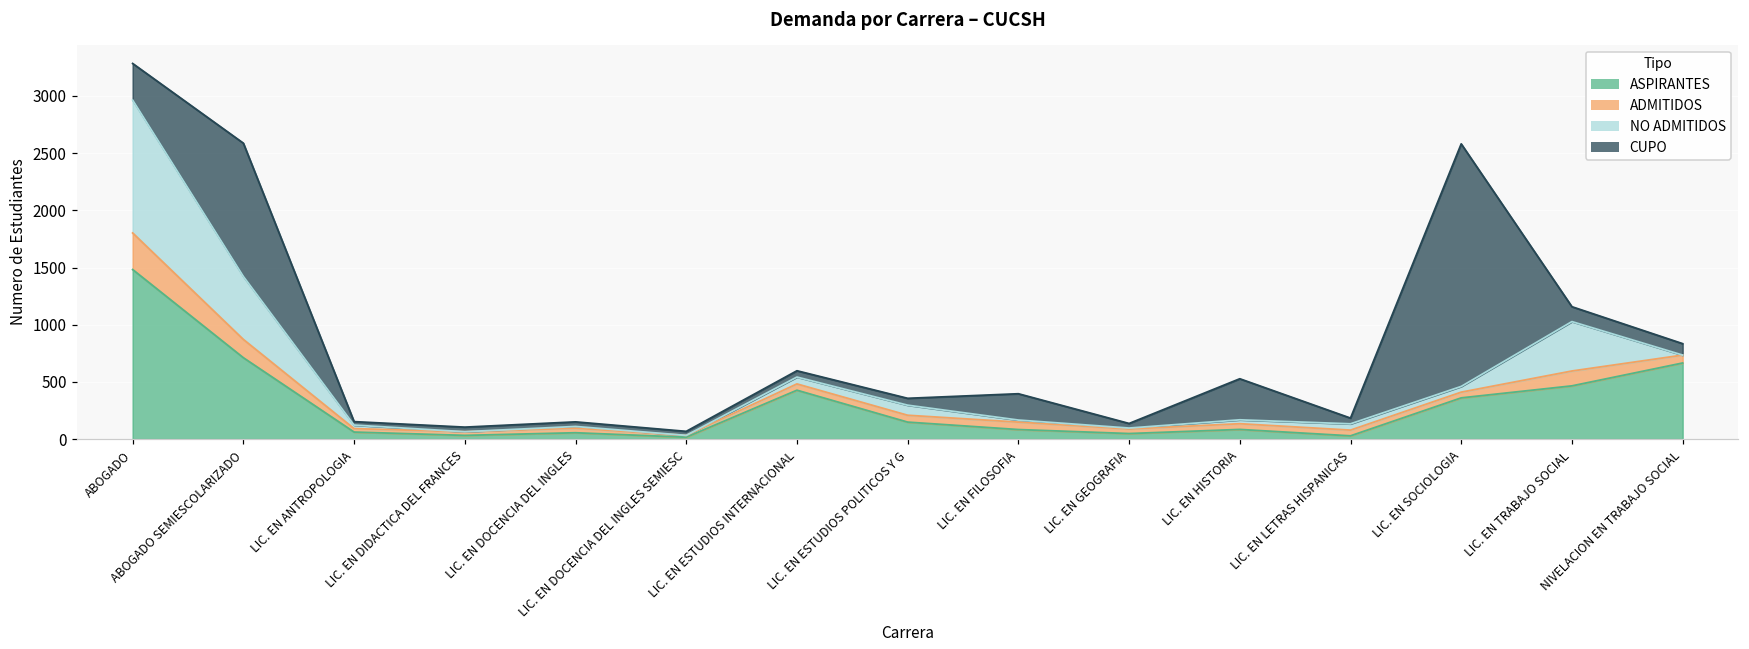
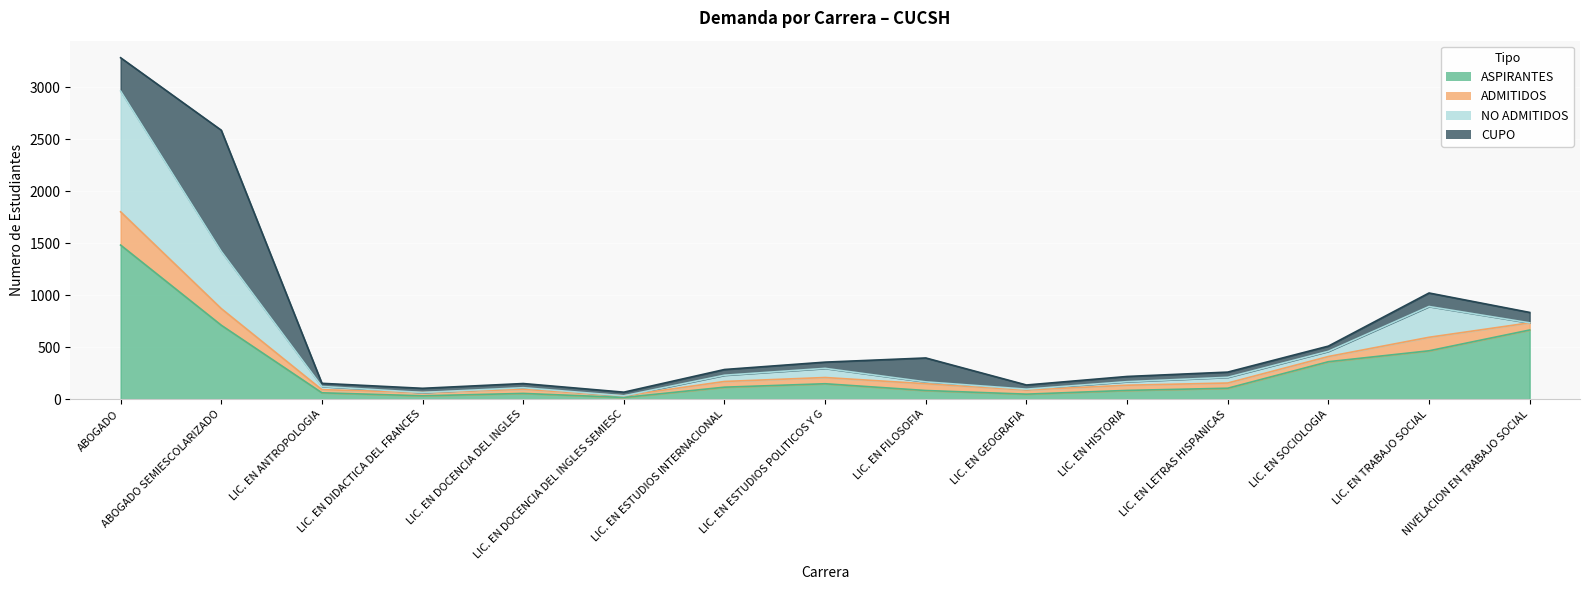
  {
    "ASPIRANTES": {
      "ABOGADO": 1480,
      "ABOGADO SEMIESCOLARIZADO": 710,
      "LIC. EN ANTROPOLOGIA": 60,
      "LIC. EN DIDACTICA DEL FRANCES": 30,
      "LIC. EN DOCENCIA DEL INGLES": 60,
-     "LIC. EN ESTUDIOS INTERNACIONAL": 430,
+     "LIC. EN ESTUDIOS INTERNACIONAL": 120,
      "LIC. EN ESTUDIOS POLITICOS Y G": 150,
      "LIC. EN FILOSOFIA": 80,
      "LIC. EN GEOGRAFIA": 50,
      "LIC. EN HISTORIA": 80,
-     "LIC. EN LETRAS HISPANICAS": 30,
+     "LIC. EN LETRAS HISPANICAS": 110,
      "LIC. EN SOCIOLOGIA": 360,
      "LIC. EN TRABAJO SOCIAL": 470,
      "NIVELACION EN TRABAJO SOCIAL": 670
    },
    "ADMITIDOS": {
      "ABOGADO": 320,
      "ABOGADO SEMIESCOLARIZADO": 160,
      "LIC. EN ANTROPOLOGIA": 30,
      "LIC. EN ESTUDIOS INTERNACIONAL": 60,
      "LIC. EN ESTUDIOS POLITICOS Y G": 60,
      "LIC. EN HISTORIA": 50,
      "LIC. EN LETRAS HISPANICAS": 50,
      "LIC. EN SOCIOLOGIA": 50,
      "LIC. EN TRABAJO SOCIAL": 130
    },
    "NO ADMITIDOS": {
      "ABOGADO": 1160,
      "ABOGADO SEMIESCOLARIZADO": 550,
      "LIC. EN ANTROPOLOGIA": 30,
      "LIC. EN ESTUDIOS INTERNACIONAL": 60,
      "LIC. EN ESTUDIOS POLITICOS Y G": 90,
      "LIC. EN HISTORIA": 30,
      "LIC. EN LETRAS HISPANICAS": 60,
      "LIC. EN SOCIOLOGIA": 50,
-     "LIC. EN TRABAJO SOCIAL": 430
+     "LIC. EN TRABAJO SOCIAL": 300
    },
    "CUPO": {
      "ABOGADO": 320,
      "ABOGADO SEMIESCOLARIZADO": 1170,
      "LIC. EN ANTROPOLOGIA": 30,
      "LIC. EN DIDACTICA DEL FRANCES": 40,
      "LIC. EN DOCENCIA DEL INGLES": 40,
      "LIC. EN DOCENCIA DEL INGLES SEMIESC": 40,
      "LIC. EN ESTUDIOS INTERNACIONAL": 60,
      "LIC. EN ESTUDIOS POLITICOS Y G": 60,
      "LIC. EN FILOSOFIA": 230,
      "LIC. EN GEOGRAFIA": 40,
-     "LIC. EN HISTORIA": 360,
+     "LIC. EN HISTORIA": 50,
      "LIC. EN LETRAS HISPANICAS": 50,
-     "LIC. EN SOCIOLOGIA": 2120,
+     "LIC. EN SOCIOLOGIA": 50,
      "LIC. EN TRABAJO SOCIAL": 130,
      "NIVELACION EN TRABAJO SOCIAL": 100
    }
  }
